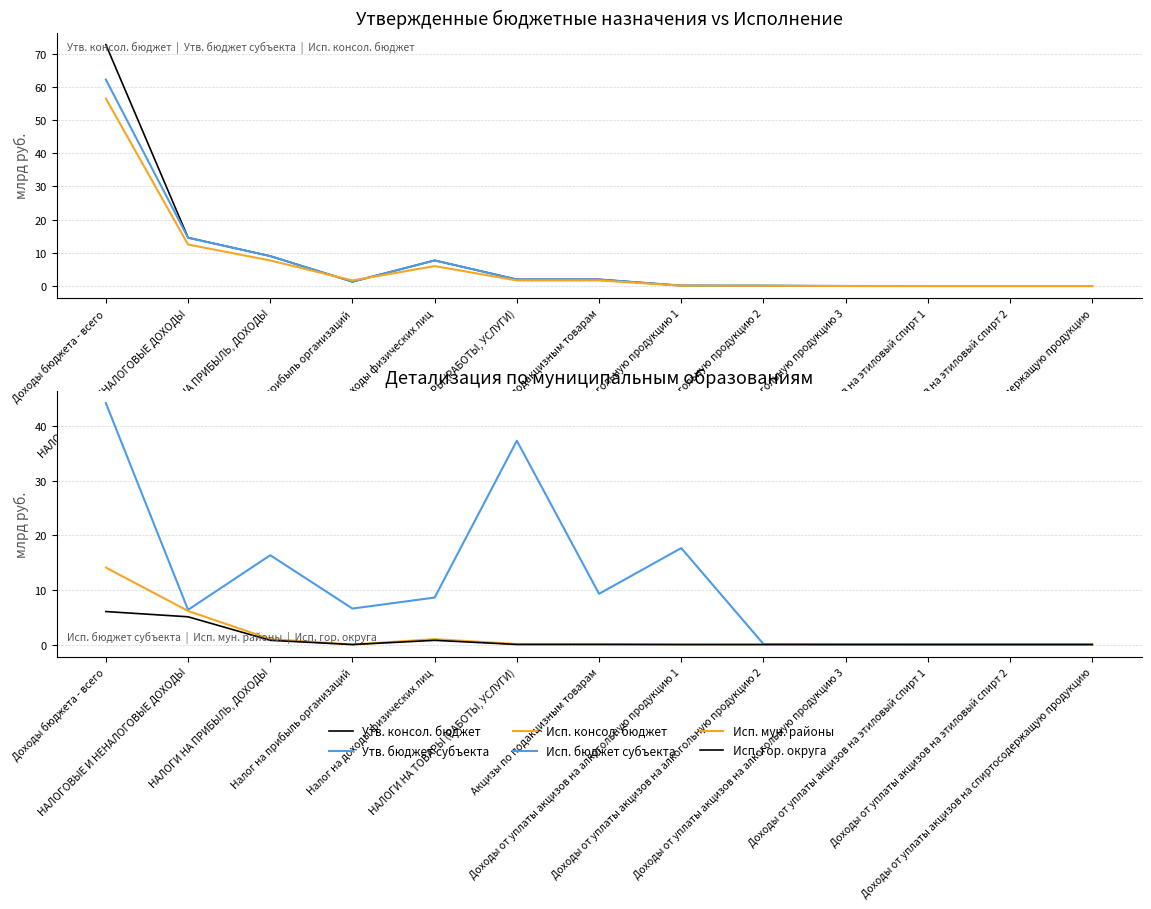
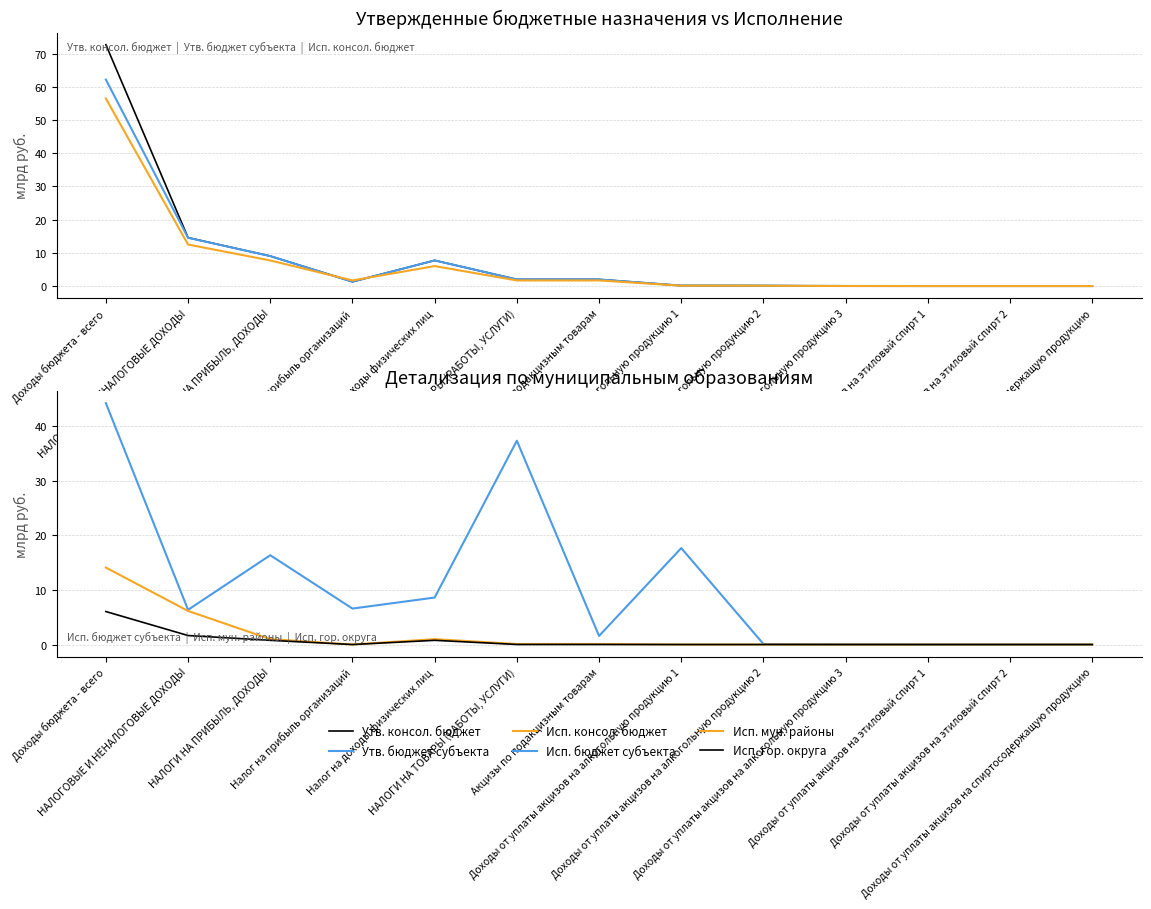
  {
    "Утвержденные бюджетные назначения vs Исполнение": {
      "Утв. консол. бюджет": {
        "Доходы бюджета - всего": 73
      },
      "Утв. бюджет субъекта": {
        "Доходы бюджета - всего": 62
      },
      "Исп. консол. бюджет": {
        "Доходы бюджета - всего": 56
      }
    },
    "Детализация по муниципальным образованиям": {
      "Исп. бюджет субъекта": {
        "Доходы бюджета - всего": 44,
        "НАЛОГИ НА ПРИБЫЛЬ, ДОХОДЫ": 16,
        "Налог на прибыль организаций": 7,
        "Налог на доходы физических лиц": 9,
        "НАЛОГИ НА ТОВАРЫ (РАБОТЫ, УСЛУГИ)": 37,
-       "Акцизы по подакцизным товарам": 9,
+       "Акцизы по подакцизным товарам": 2,
        "Доходы от уплаты акцизов на алкогольную продукцию 1": 18
      },
      "Исп. мун. районы": {
        "Доходы бюджета - всего": 14
      },
      "Исп. гор. округа": {
        "Доходы бюджета - всего": 6,
-       "НАЛОГОВЫЕ И НЕНАЛОГОВЫЕ ДОХОДЫ": 5
+       "НАЛОГОВЫЕ И НЕНАЛОГОВЫЕ ДОХОДЫ": 2
      }
    }
  }
